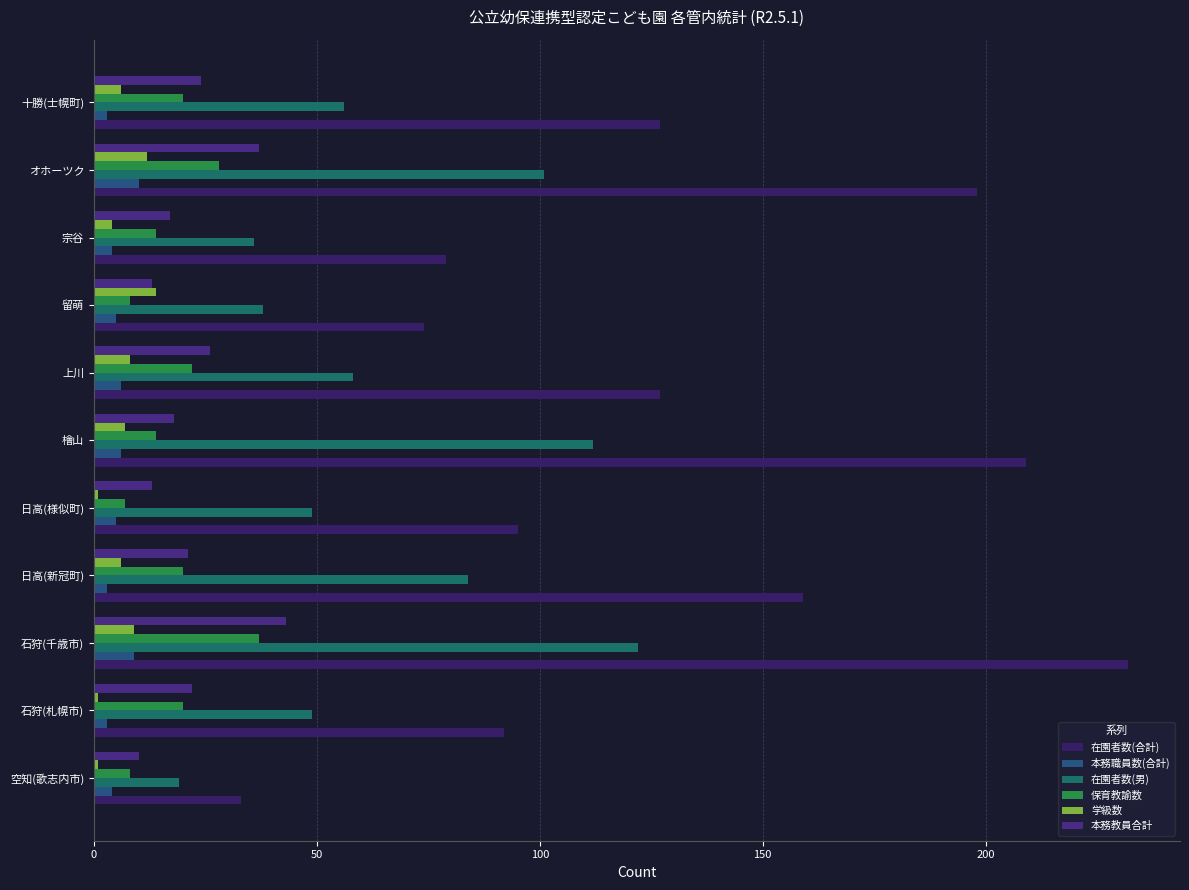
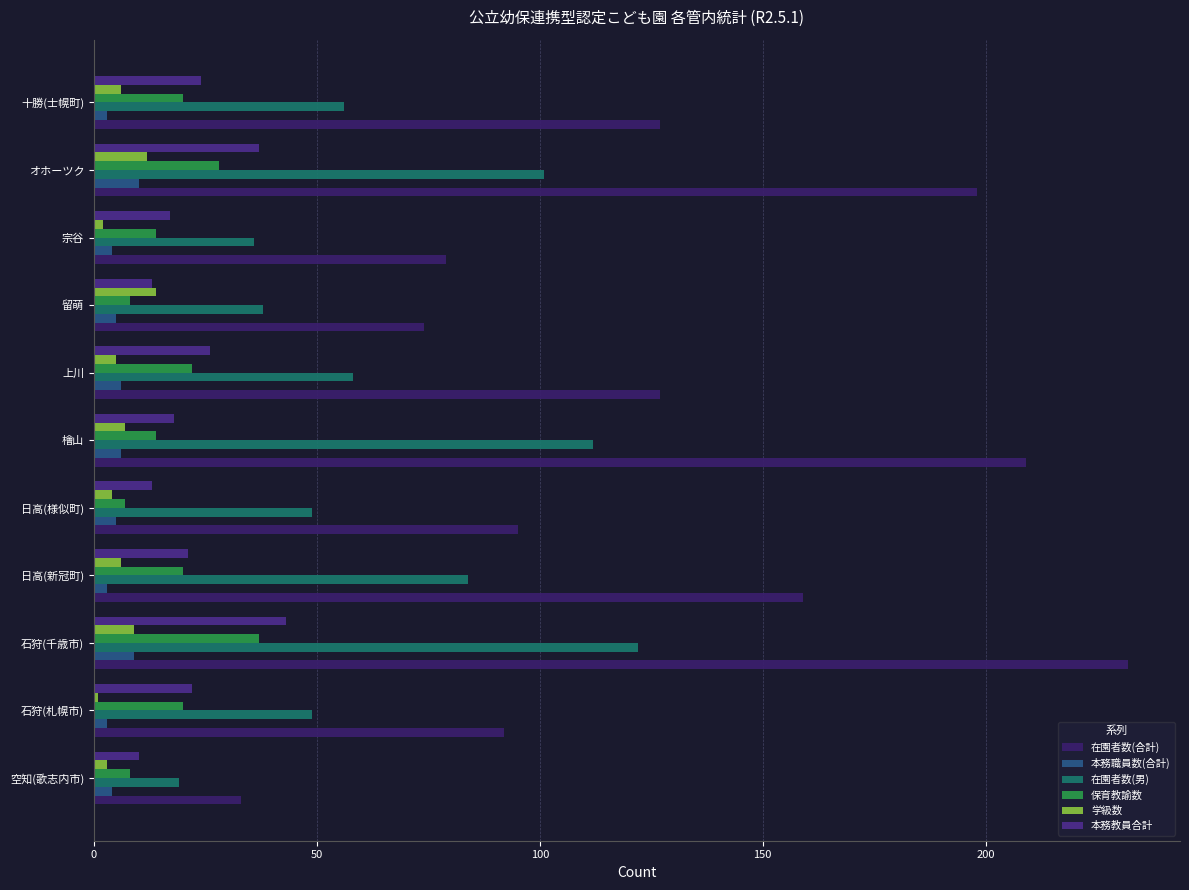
  {
    "学級数": {
      "十勝(士幌町)": 6,
      "オホーツク": 12,
-     "宗谷": 4,
+     "宗谷": 2,
      "留萌": 14,
-     "上川": 8,
+     "上川": 5,
      "檜山": 7,
-     "日高(様似町)": 1,
+     "日高(様似町)": 4,
      "日高(新冠町)": 6,
      "石狩(千歳市)": 9,
      "石狩(札幌市)": 1,
-     "空知(歌志内市)": 1
+     "空知(歌志内市)": 3
    }
  }
